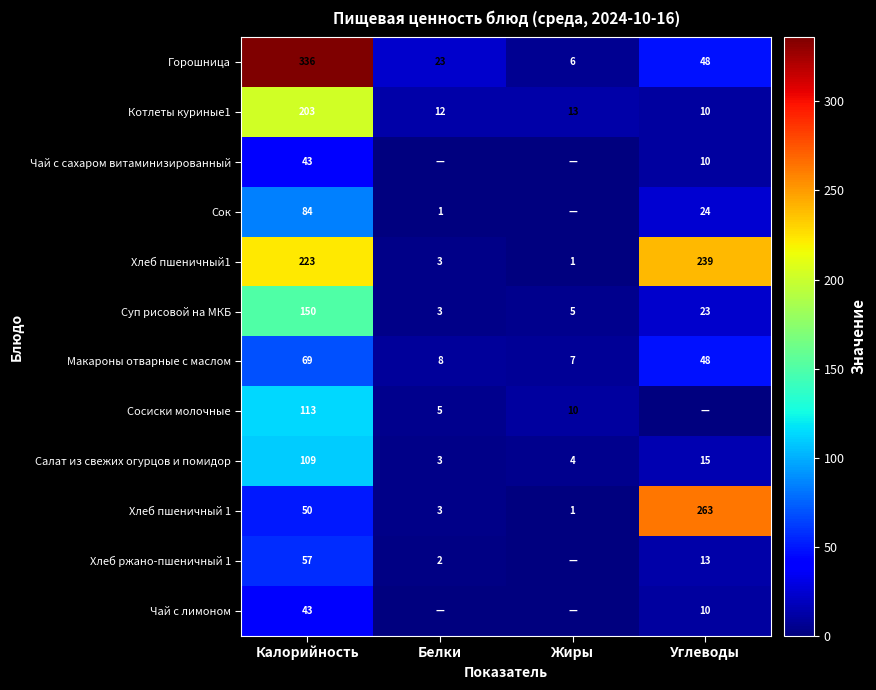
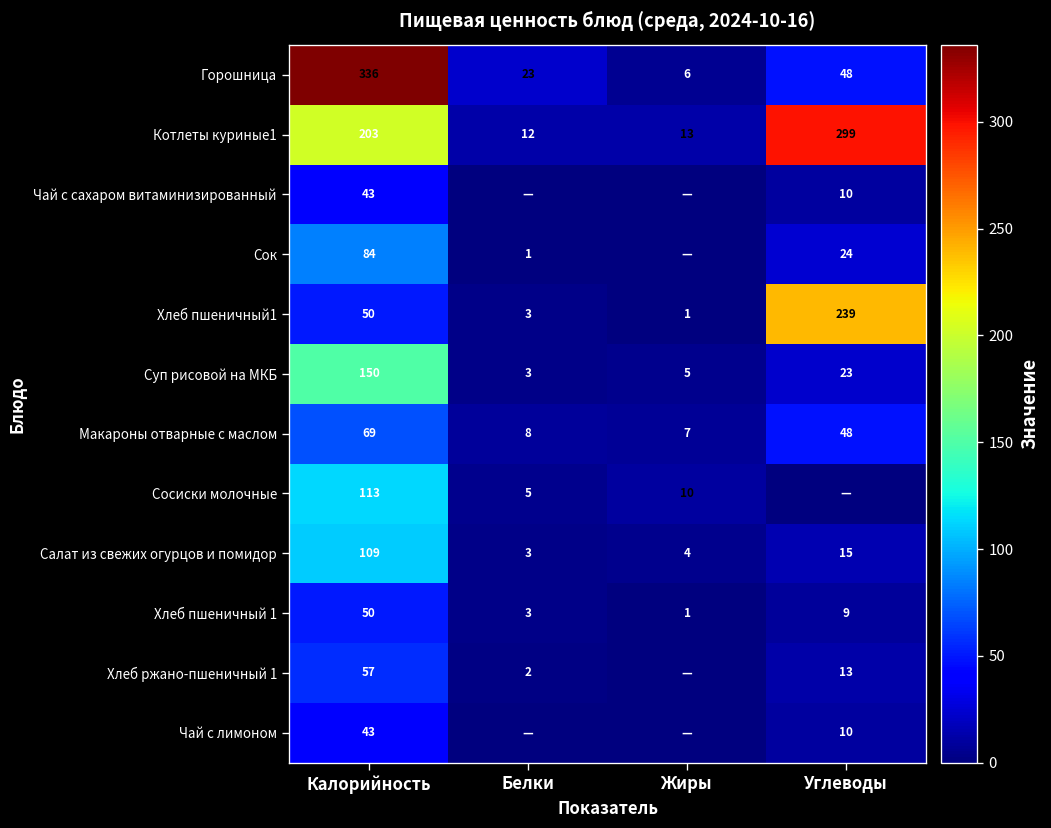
  {
    "Горошница": {
      "Калорийность": 336,
      "Белки": 23,
      "Жиры": 6,
      "Углеводы": 48
    },
    "Котлеты куриные1": {
      "Калорийность": 203,
      "Белки": 12,
      "Жиры": 13,
-     "Углеводы": 10
+     "Углеводы": 299
    },
    "Чай с сахаром витаминизированный": {
      "Калорийность": 43,
      "Углеводы": 10
    },
    "Сок": {
      "Калорийность": 84,
      "Белки": 1,
      "Углеводы": 24
    },
    "Хлеб пшеничный1": {
-     "Калорийность": 223,
+     "Калорийность": 50,
      "Белки": 3,
      "Жиры": 1,
      "Углеводы": 239
    },
    "Суп рисовой на МКБ": {
      "Калорийность": 150,
      "Белки": 3,
      "Жиры": 5,
      "Углеводы": 23
    },
    "Макароны отварные с маслом": {
      "Калорийность": 69,
      "Белки": 8,
      "Жиры": 7,
      "Углеводы": 48
    },
    "Сосиски молочные": {
      "Калорийность": 113,
      "Белки": 5,
      "Жиры": 10
    },
    "Салат из свежих огурцов и помидор": {
      "Калорийность": 109,
      "Белки": 3,
      "Жиры": 4,
      "Углеводы": 15
    },
    "Хлеб пшеничный 1": {
      "Калорийность": 50,
      "Белки": 3,
      "Жиры": 1,
-     "Углеводы": 263
+     "Углеводы": 9
    },
    "Хлеб ржано-пшеничный 1": {
      "Калорийность": 57,
      "Белки": 2,
      "Углеводы": 13
    },
    "Чай с лимоном": {
      "Калорийность": 43,
      "Углеводы": 10
    }
  }
